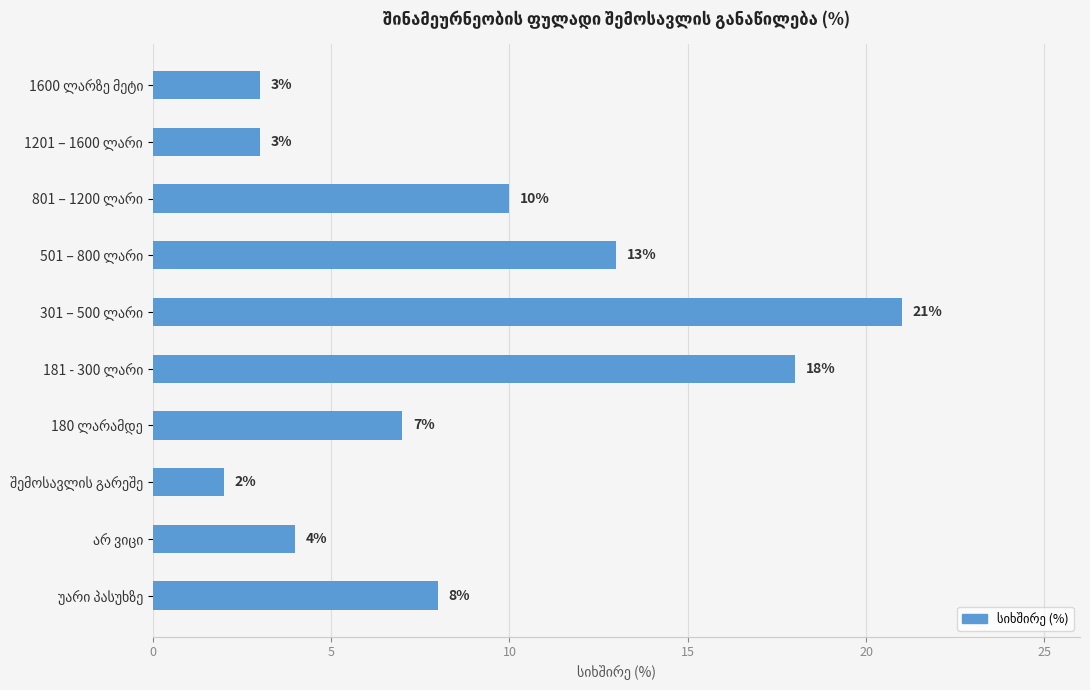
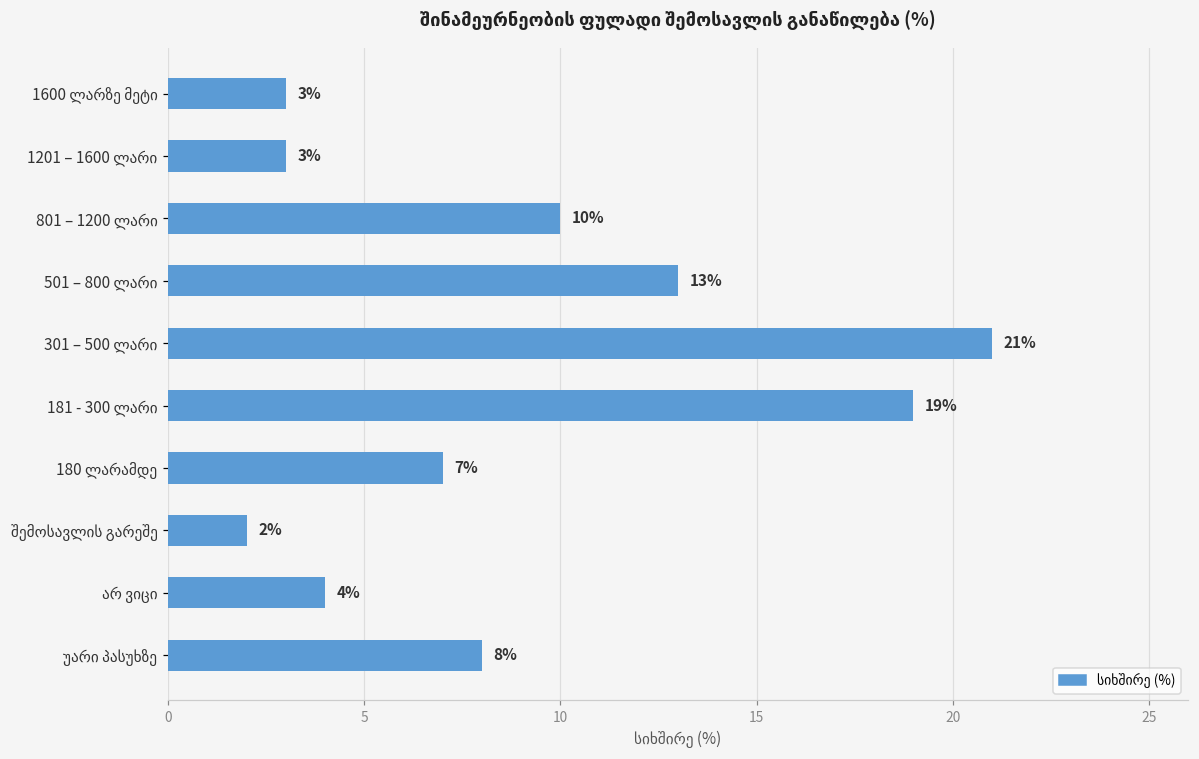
  {
    "1600 ლარზე მეტი": "3%",
    "1201 – 1600 ლარი": "3%",
    "801 – 1200 ლარი": "10%",
    "501 – 800 ლარი": "13%",
    "301 – 500 ლარი": "21%",
-   "181 - 300 ლარი": "18%",
+   "181 - 300 ლარი": "19%",
    "180 ლარამდე": "7%",
    "შემოსავლის გარეშე": "2%",
    "არ ვიცი": "4%",
    "უარი პასუხზე": "8%"
  }
